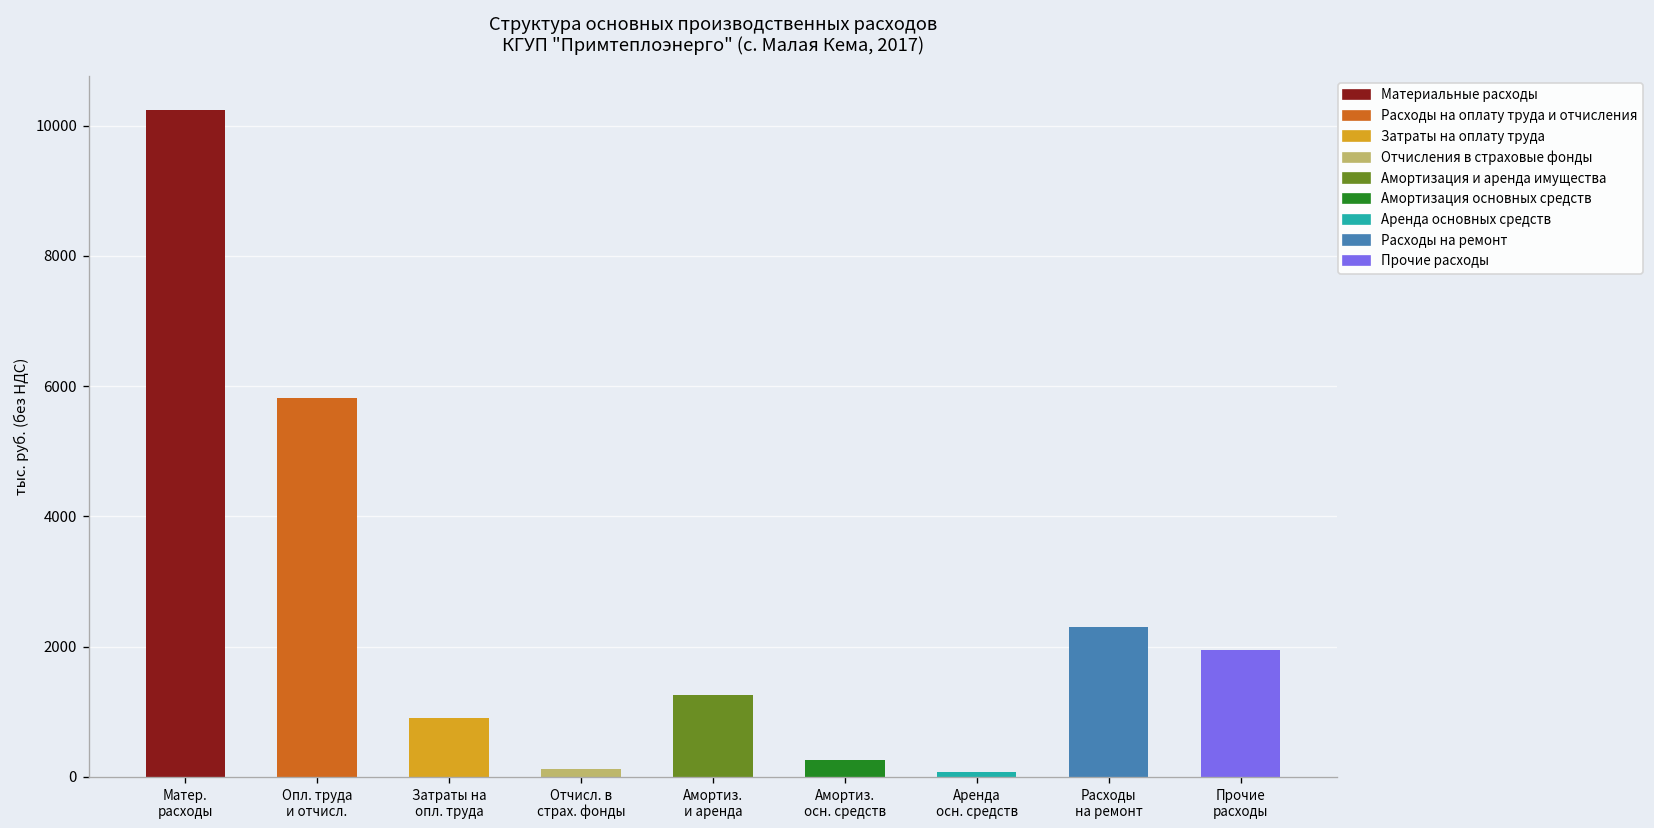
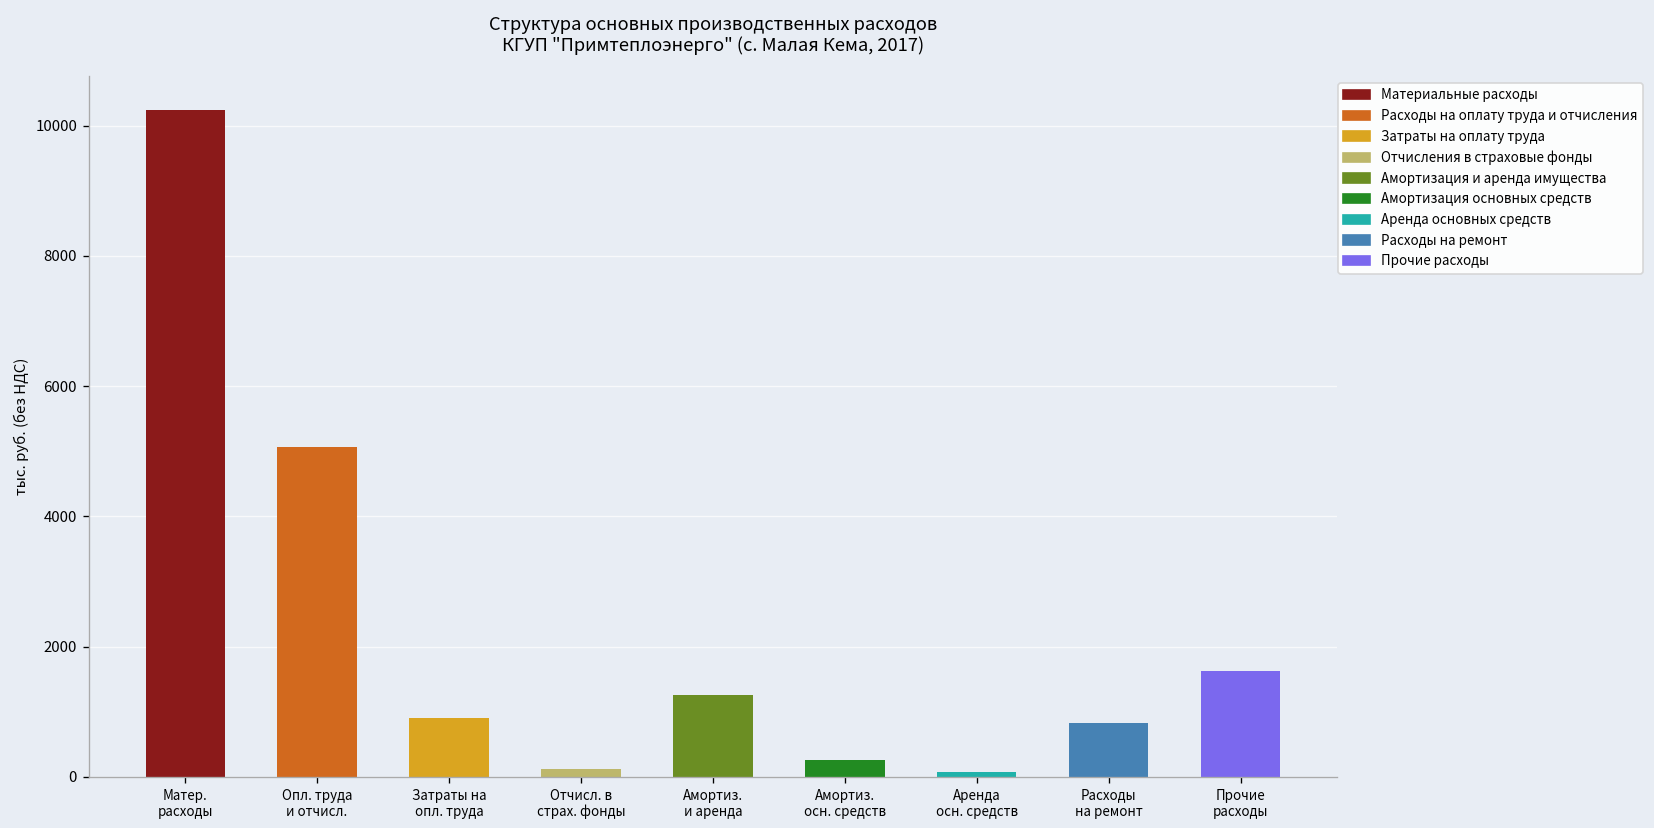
  {
    "Матер. расходы": 10200,
-   "Опл. труда и отчисл.": 5800,
+   "Опл. труда и отчисл.": 5100,
    "Затраты на опл. труда": 900,
    "Отчисл. в страх. фонды": 100,
    "Амортиз. и аренда": 1300,
    "Амортиз. осн. средств": 300,
    "Аренда осн. средств": 100,
-   "Расходы на ремонт": 2300,
-   "Прочие расходы": 2000
+   "Расходы на ремонт": 800,
+   "Прочие расходы": 1600
  }
